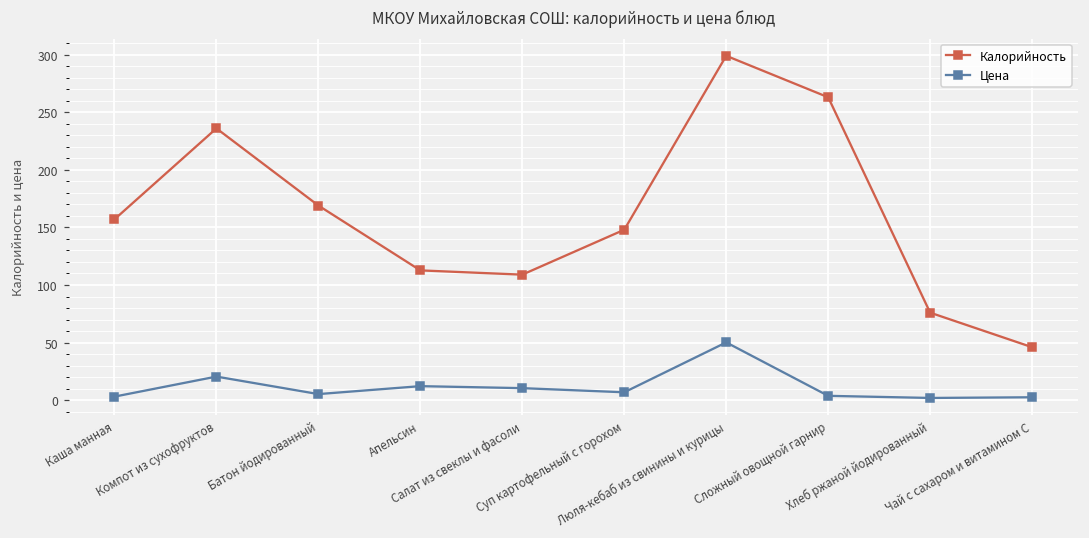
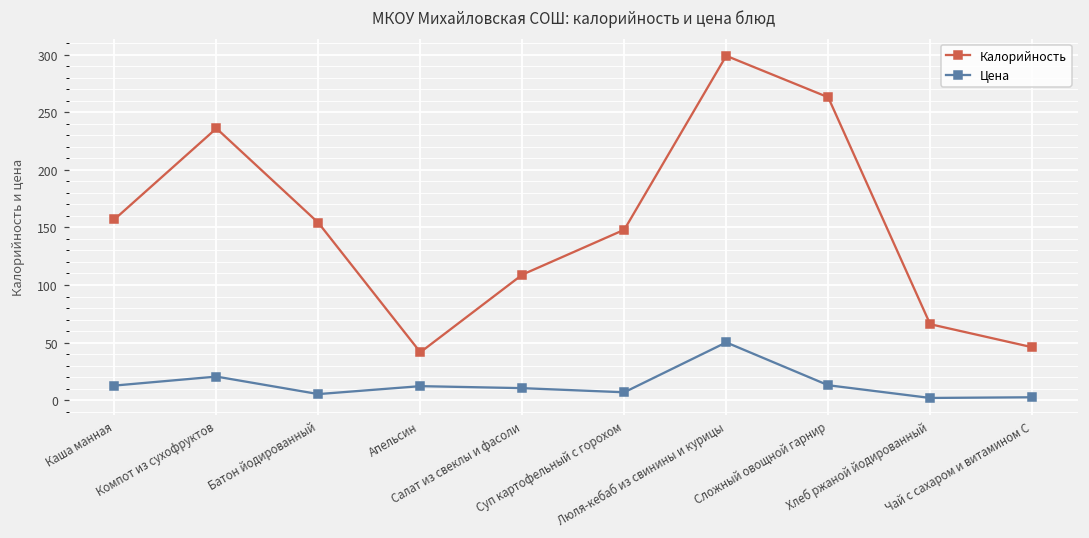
  {
    "Калорийность": {
      "Каша манная": 157,
      "Компот из сухофруктов": 236,
-     "Батон йодированный": 169,
-     "Апельсин": 113,
+     "Батон йодированный": 154,
+     "Апельсин": 42,
      "Салат из свеклы и фасоли": 109,
      "Суп картофельный с горохом": 148,
      "Люля-кебаб из свинины и курицы": 299,
      "Сложный овощной гарнир": 263,
-     "Хлеб ржаной йодированный": 76,
+     "Хлеб ржаной йодированный": 66,
      "Чай с сахаром и витамином С": 46
    },
    "Цена": {
-     "Каша манная": 3,
+     "Каша манная": 13,
      "Компот из сухофруктов": 21,
      "Батон йодированный": 5,
      "Апельсин": 12,
      "Салат из свеклы и фасоли": 10,
      "Суп картофельный с горохом": 7,
      "Люля-кебаб из свинины и курицы": 50,
-     "Сложный овощной гарнир": 4,
+     "Сложный овощной гарнир": 13,
      "Хлеб ржаной йодированный": 2,
      "Чай с сахаром и витамином С": 3
    }
  }
